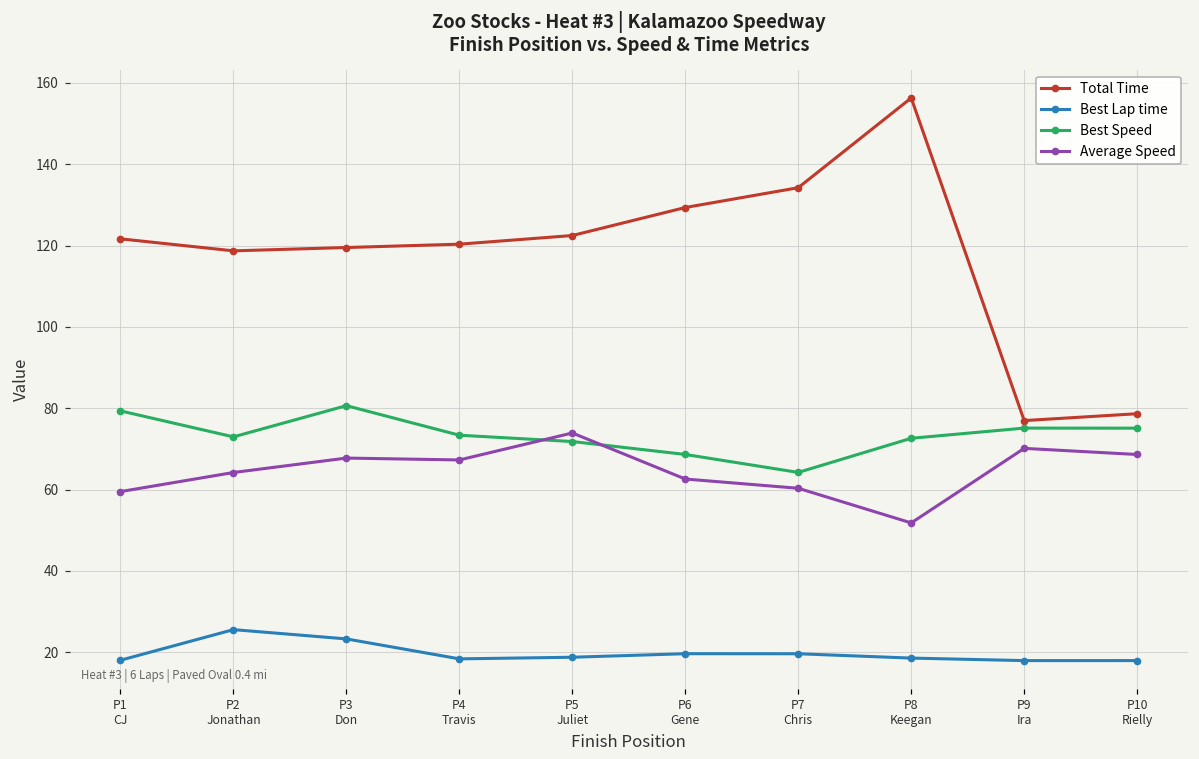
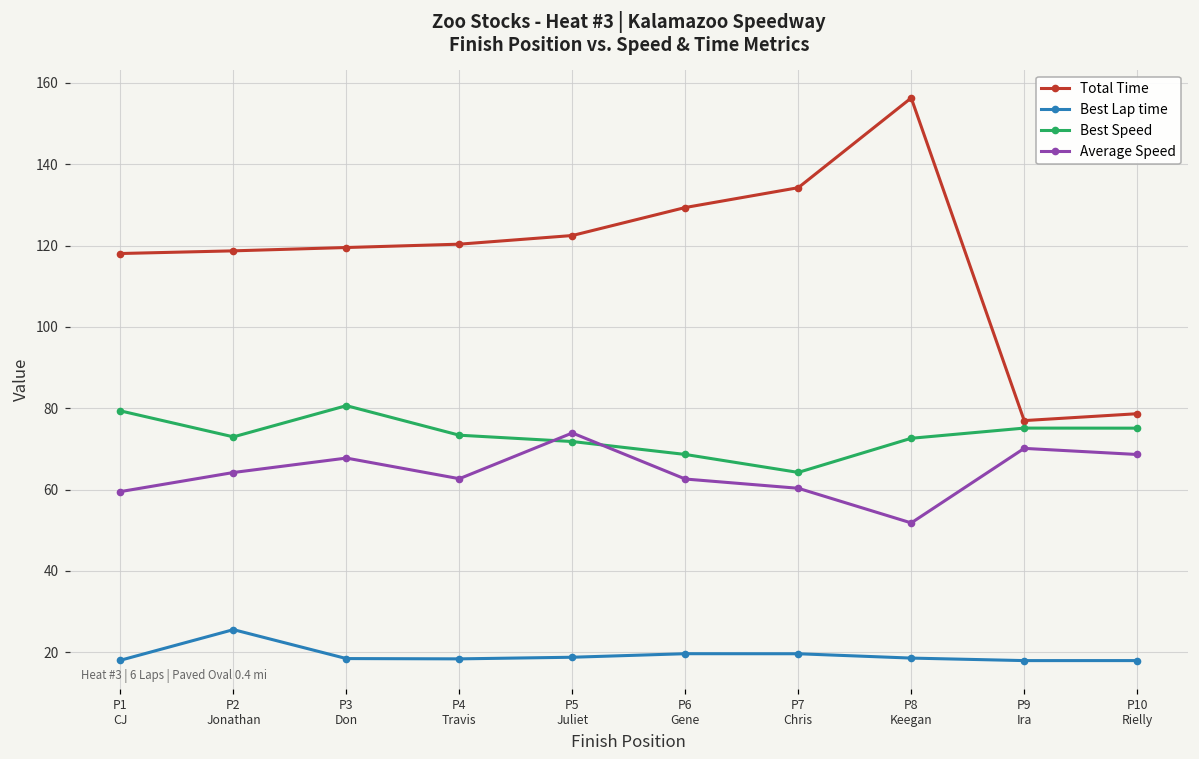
  {
    "Total Time": {
-     "P1 CJ": 122,
+     "P1 CJ": 118,
      "P2 Jonathan": 119,
      "P3 Don": 120,
      "P4 Travis": 120,
      "P5 Juliet": 122,
      "P6 Gene": 129,
      "P7 Chris": 134,
      "P8 Keegan": 156,
      "P9 Ira": 77,
      "P10 Rielly": 79
    },
    "Best Lap time": {
      "P2 Jonathan": 26,
-     "P3 Don": 23,
+     "P3 Don": 18,
      "P4 Travis": 18,
      "P5 Juliet": 19,
      "P6 Gene": 20,
      "P7 Chris": 20,
      "P8 Keegan": 19,
      "P9 Ira": 18,
      "P10 Rielly": 18
    },
    "Best Speed": {
      "P1 CJ": 79,
      "P2 Jonathan": 73,
      "P3 Don": 81,
      "P4 Travis": 73,
      "P5 Juliet": 72,
      "P6 Gene": 69,
      "P7 Chris": 64,
      "P8 Keegan": 73,
      "P9 Ira": 75,
      "P10 Rielly": 75
    },
    "Average Speed": {
      "P1 CJ": 60,
      "P2 Jonathan": 64,
      "P3 Don": 68,
-     "P4 Travis": 67,
+     "P4 Travis": 63,
      "P5 Juliet": 74,
      "P6 Gene": 63,
      "P7 Chris": 60,
      "P8 Keegan": 52,
      "P9 Ira": 70,
      "P10 Rielly": 69
    }
  }
